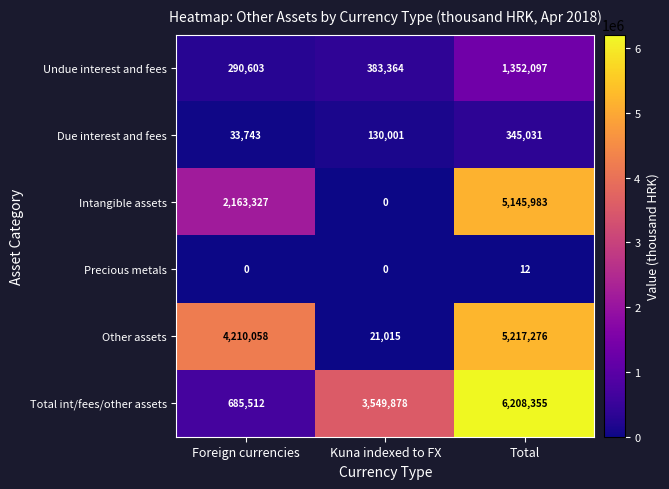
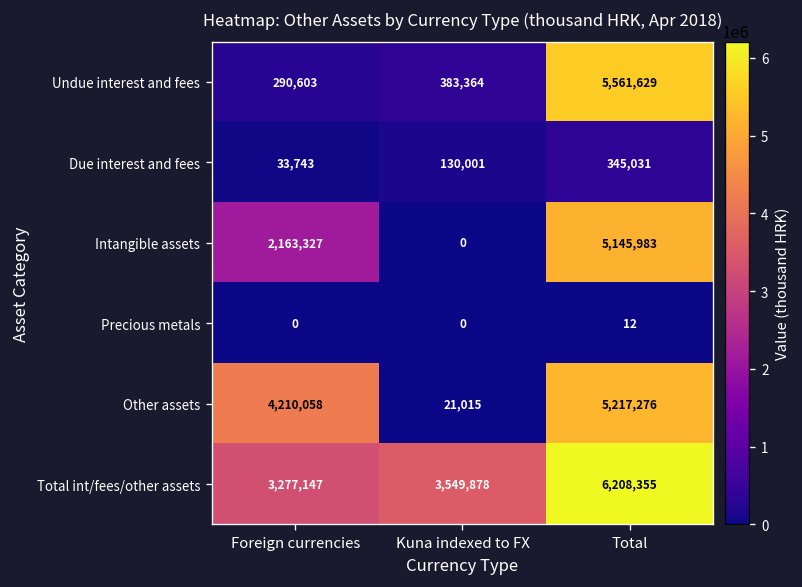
  {
    "Undue interest and fees": {
      "Foreign currencies": "290,603",
      "Kuna indexed to FX": "383,364",
-     "Total": "1,352,097"
+     "Total": "5,561,629"
    },
    "Due interest and fees": {
      "Foreign currencies": "33,743",
      "Kuna indexed to FX": "130,001",
      "Total": "345,031"
    },
    "Intangible assets": {
      "Foreign currencies": "2,163,327",
      "Kuna indexed to FX": "0",
      "Total": "5,145,983"
    },
    "Precious metals": {
      "Foreign currencies": "0",
      "Kuna indexed to FX": "0",
      "Total": "12"
    },
    "Other assets": {
      "Foreign currencies": "4,210,058",
      "Kuna indexed to FX": "21,015",
      "Total": "5,217,276"
    },
    "Total int/fees/other assets": {
-     "Foreign currencies": "685,512",
+     "Foreign currencies": "3,277,147",
      "Kuna indexed to FX": "3,549,878",
      "Total": "6,208,355"
    }
  }
